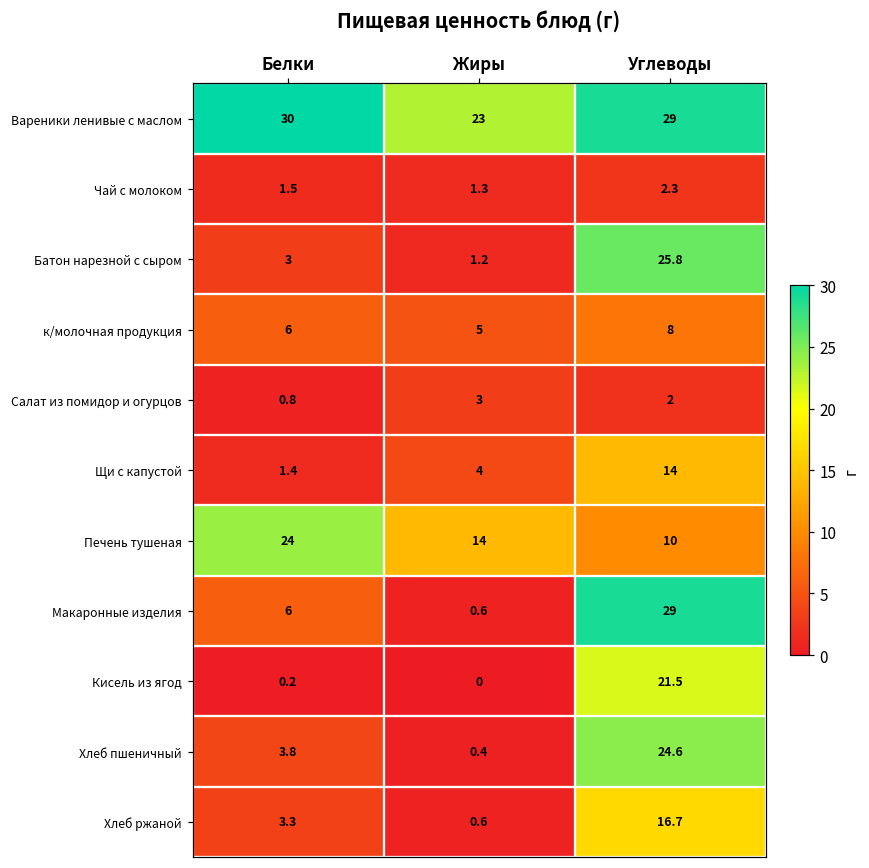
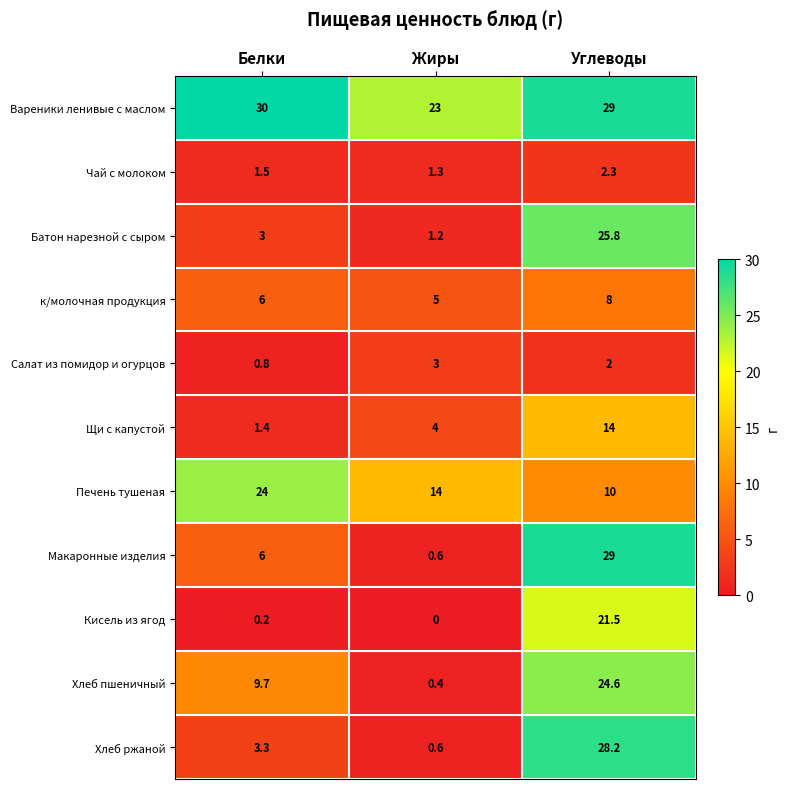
  {
    "Вареники ленивые с маслом": {
      "Белки": 30,
      "Жиры": 23,
      "Углеводы": 29
    },
    "Чай с молоком": {
      "Белки": 1.5,
      "Жиры": 1.3,
      "Углеводы": 2.3
    },
    "Батон нарезной с сыром": {
      "Белки": 3,
      "Жиры": 1.2,
      "Углеводы": 25.8
    },
    "к/молочная продукция": {
      "Белки": 6,
      "Жиры": 5,
      "Углеводы": 8
    },
    "Салат из помидор и огурцов": {
      "Белки": 0.8,
      "Жиры": 3,
      "Углеводы": 2
    },
    "Щи с капустой": {
      "Белки": 1.4,
      "Жиры": 4,
      "Углеводы": 14
    },
    "Печень тушеная": {
      "Белки": 24,
      "Жиры": 14,
      "Углеводы": 10
    },
    "Макаронные изделия": {
      "Белки": 6,
      "Жиры": 0.6,
      "Углеводы": 29
    },
    "Кисель из ягод": {
      "Белки": 0.2,
      "Жиры": 0,
      "Углеводы": 21.5
    },
    "Хлеб пшеничный": {
-     "Белки": 3.8,
+     "Белки": 9.7,
      "Жиры": 0.4,
      "Углеводы": 24.6
    },
    "Хлеб ржаной": {
      "Белки": 3.3,
      "Жиры": 0.6,
-     "Углеводы": 16.7
+     "Углеводы": 28.2
    }
  }
